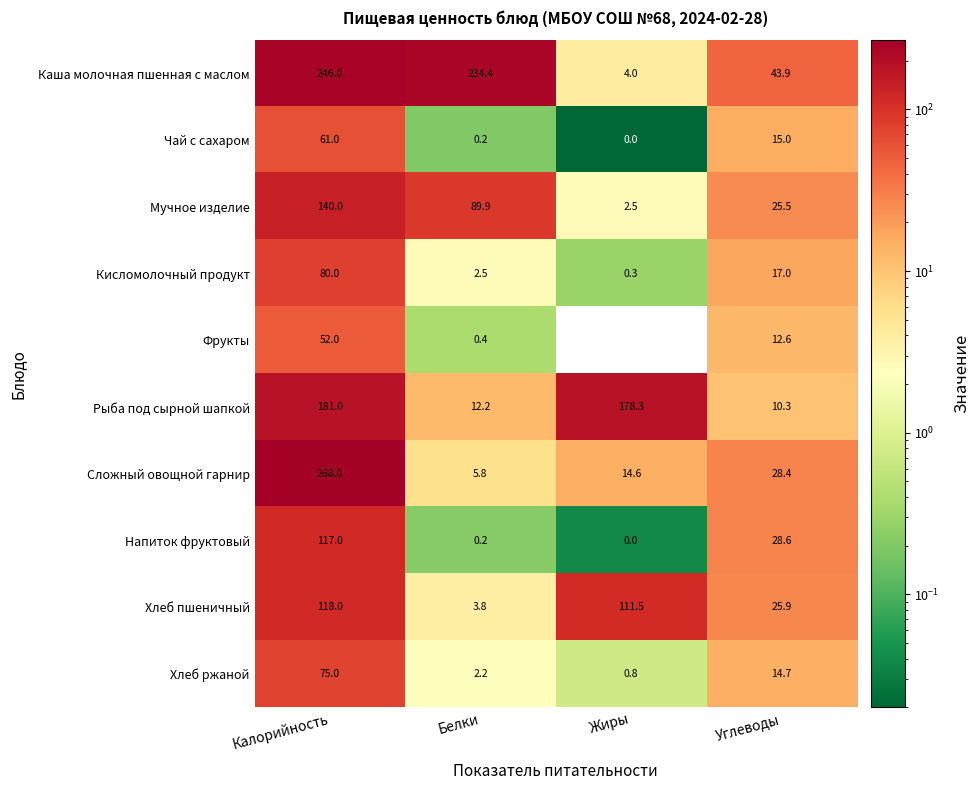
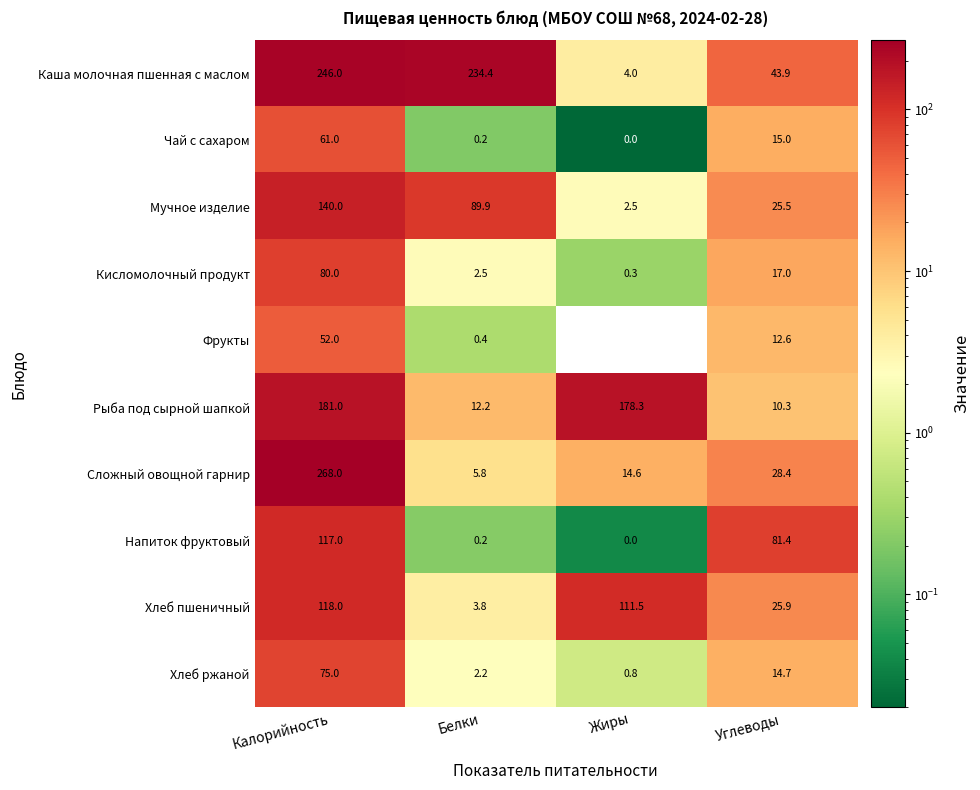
  {
    "Каша молочная пшенная с маслом": {
      "Калорийность": 246.0,
      "Белки": 234.4,
      "Жиры": 4.0,
      "Углеводы": 43.9
    },
    "Чай с сахаром": {
      "Калорийность": 61.0,
      "Белки": 0.2,
      "Жиры": 0.0,
      "Углеводы": 15.0
    },
    "Мучное изделие": {
      "Калорийность": 140.0,
      "Белки": 89.9,
      "Жиры": 2.5,
      "Углеводы": 25.5
    },
    "Кисломолочный продукт": {
      "Калорийность": 80.0,
      "Белки": 2.5,
      "Жиры": 0.3,
      "Углеводы": 17.0
    },
    "Фрукты": {
      "Калорийность": 52.0,
      "Белки": 0.4,
      "Углеводы": 12.6
    },
    "Рыба под сырной шапкой": {
      "Калорийность": 181.0,
      "Белки": 12.2,
      "Жиры": 178.3,
      "Углеводы": 10.3
    },
    "Сложный овощной гарнир": {
      "Калорийность": 268.0,
      "Белки": 5.8,
      "Жиры": 14.6,
      "Углеводы": 28.4
    },
    "Напиток фруктовый": {
      "Калорийность": 117.0,
      "Белки": 0.2,
      "Жиры": 0.0,
-     "Углеводы": 28.6
+     "Углеводы": 81.4
    },
    "Хлеб пшеничный": {
      "Калорийность": 118.0,
      "Белки": 3.8,
      "Жиры": 111.5,
      "Углеводы": 25.9
    },
    "Хлеб ржаной": {
      "Калорийность": 75.0,
      "Белки": 2.2,
      "Жиры": 0.8,
      "Углеводы": 14.7
    }
  }
